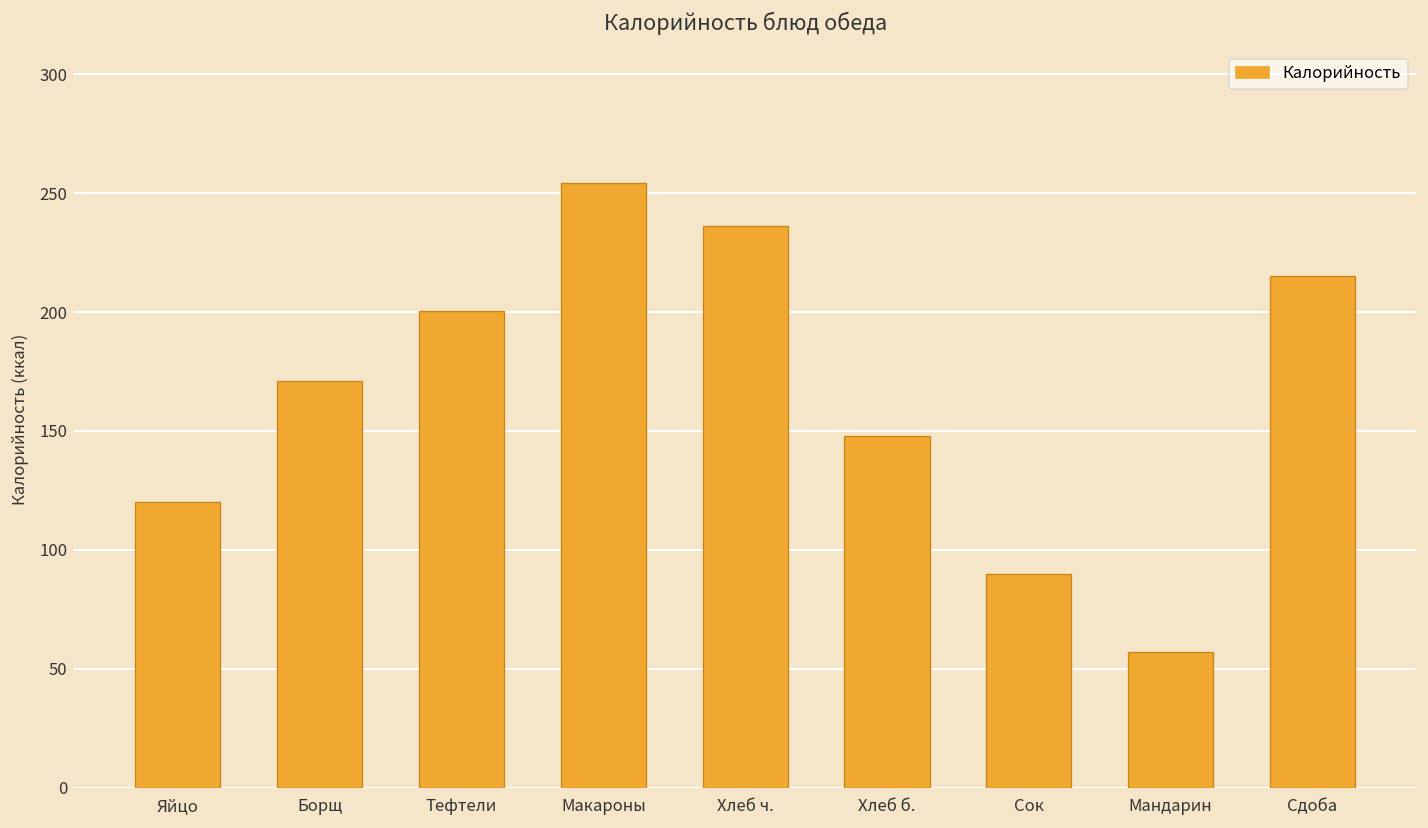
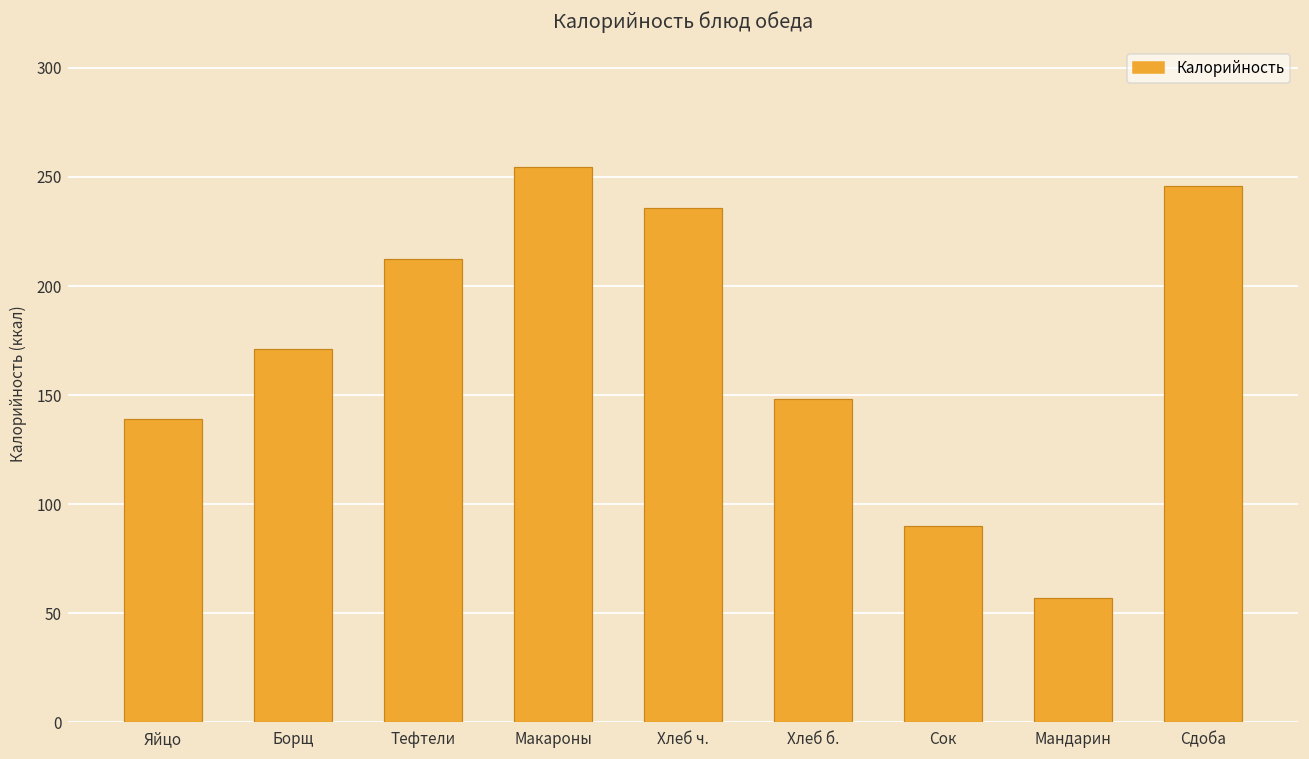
  {
-   "Яйцо": 120,
+   "Яйцо": 139,
    "Борщ": 171,
-   "Тефтели": 200,
+   "Тефтели": 213,
    "Макароны": 254,
    "Хлеб ч.": 236,
    "Хлеб б.": 148,
    "Сок": 90,
    "Мандарин": 57,
-   "Сдоба": 215
+   "Сдоба": 246
  }
